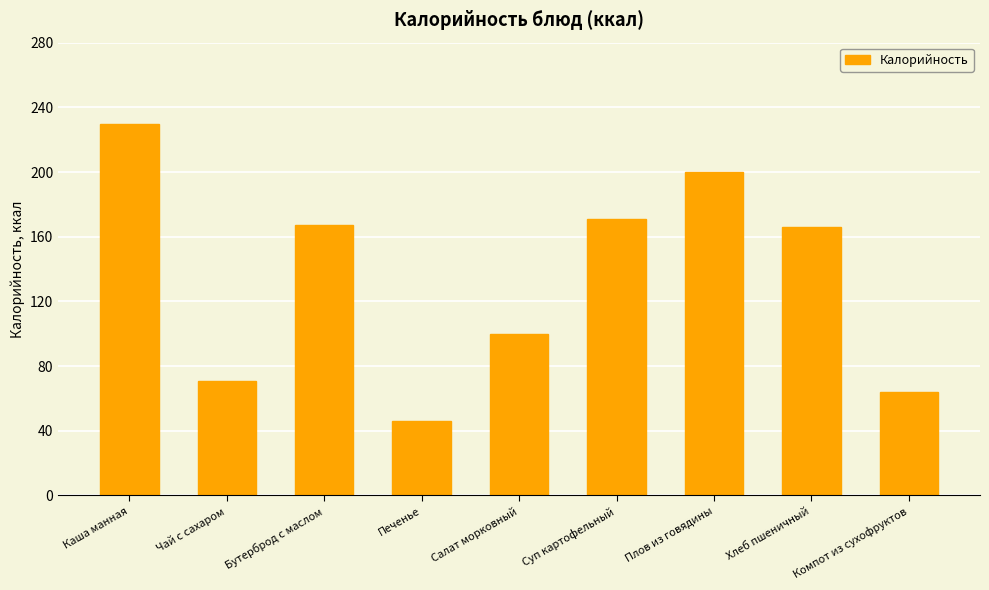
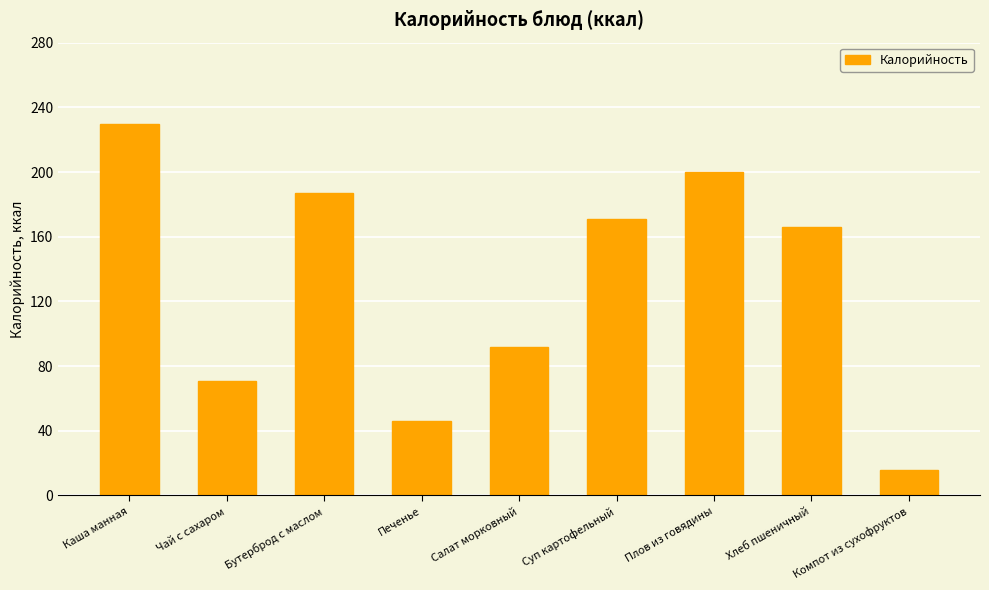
  {
    "Каша манная": 230,
    "Чай с сахаром": 71,
-   "Бутерброд с маслом": 167,
+   "Бутерброд с маслом": 187,
    "Печенье": 46,
-   "Салат морковный": 100,
+   "Салат морковный": 92,
    "Суп картофельный": 171,
    "Плов из говядины": 200,
    "Хлеб пшеничный": 166,
-   "Компот из сухофруктов": 64
+   "Компот из сухофруктов": 16
  }
